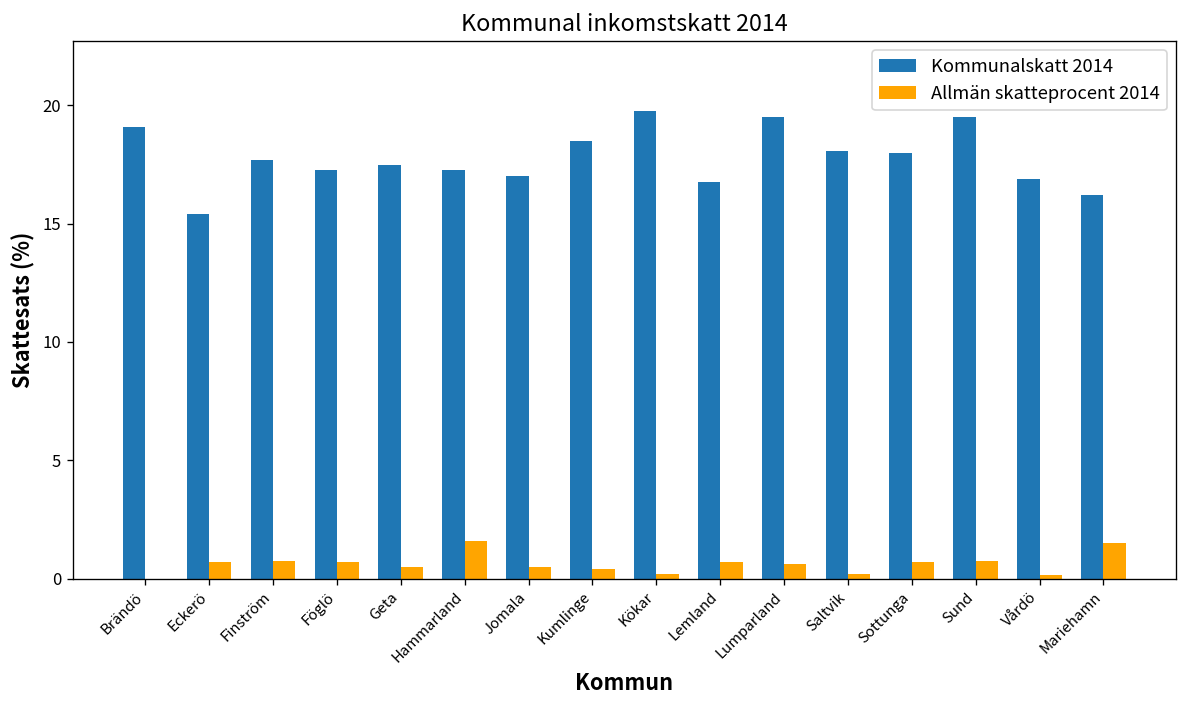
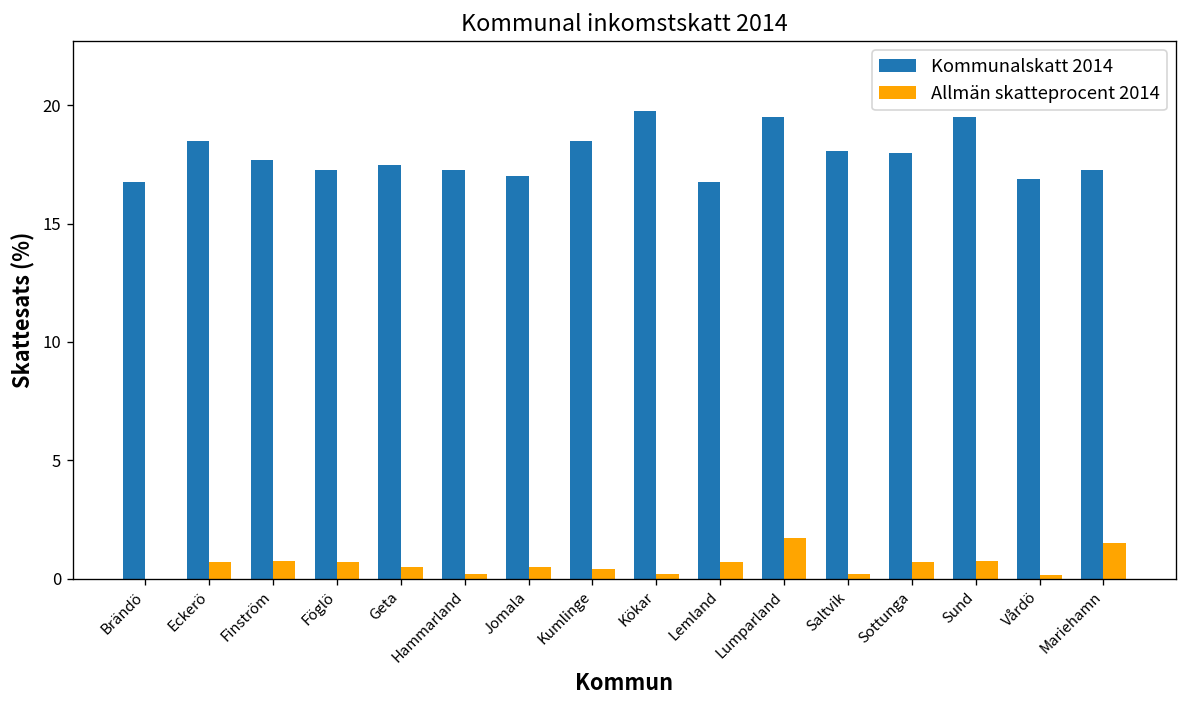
  {
    "Kommunalskatt 2014": {
-     "Brändö": 19.1,
-     "Eckerö": 15.4,
+     "Brändö": 16.8,
+     "Eckerö": 18.5,
      "Finström": 17.7,
      "Föglö": 17.3,
      "Geta": 17.5,
      "Hammarland": 17.3,
      "Jomala": 17.0,
      "Kumlinge": 18.5,
      "Kökar": 19.8,
      "Lemland": 16.8,
      "Lumparland": 19.5,
      "Saltvik": 18.1,
      "Sottunga": 18.0,
      "Sund": 19.5,
      "Vårdö": 16.9,
-     "Mariehamn": 16.2
+     "Mariehamn": 17.3
    },
    "Allmän skatteprocent 2014": {
      "Brändö": 0.0,
      "Eckerö": 0.7,
      "Finström": 0.8,
      "Föglö": 0.7,
      "Geta": 0.5,
-     "Hammarland": 1.6,
+     "Hammarland": 0.2,
      "Jomala": 0.5,
      "Kumlinge": 0.4,
      "Kökar": 0.2,
      "Lemland": 0.7,
-     "Lumparland": 0.6,
+     "Lumparland": 1.7,
      "Saltvik": 0.2,
      "Sottunga": 0.7,
      "Sund": 0.8,
      "Vårdö": 0.2,
      "Mariehamn": 1.5
    }
  }
